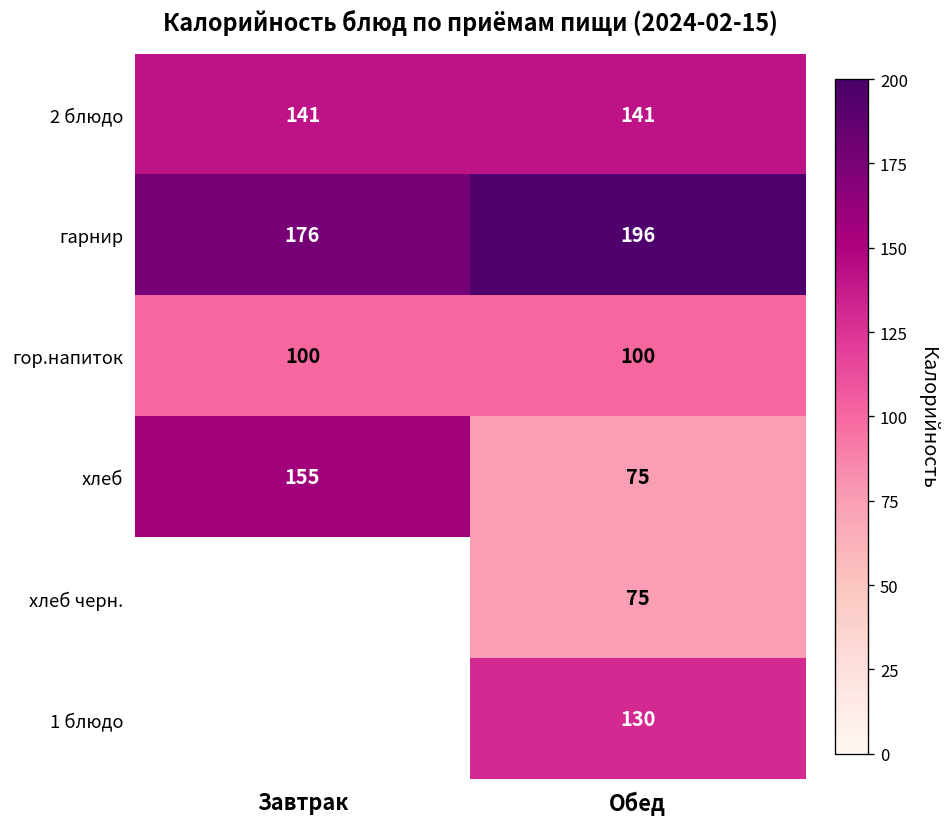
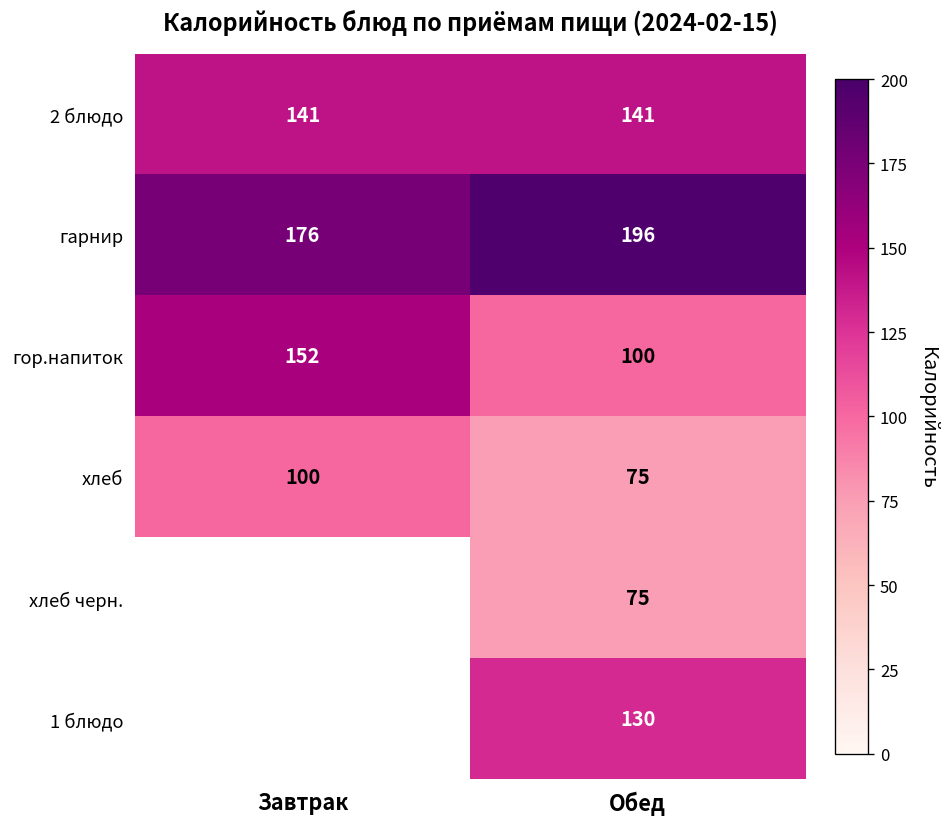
  {
    "2 блюдо": {
      "Завтрак": 141,
      "Обед": 141
    },
    "гарнир": {
      "Завтрак": 176,
      "Обед": 196
    },
    "гор.напиток": {
-     "Завтрак": 100,
+     "Завтрак": 152,
      "Обед": 100
    },
    "хлеб": {
-     "Завтрак": 155,
+     "Завтрак": 100,
      "Обед": 75
    },
    "хлеб черн.": {
      "Обед": 75
    },
    "1 блюдо": {
      "Обед": 130
    }
  }
